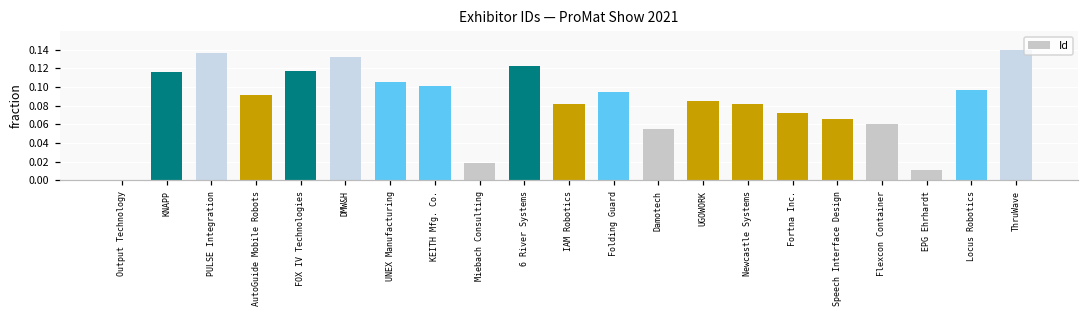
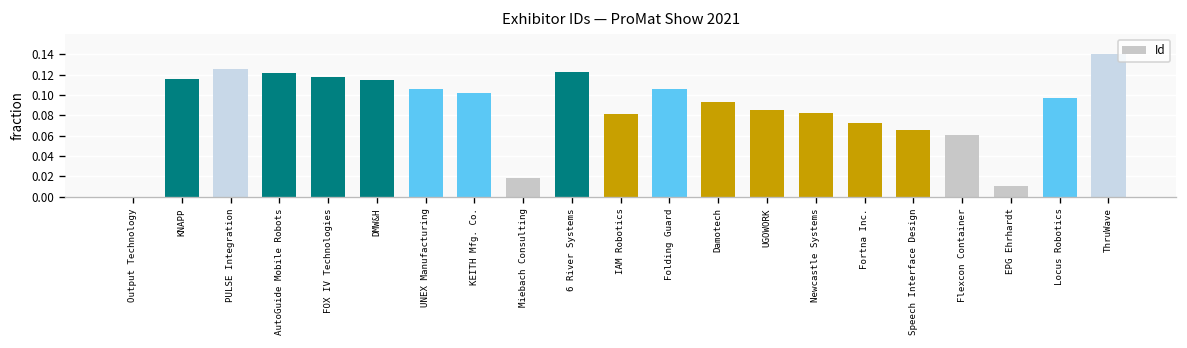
  {
    "Output Technology": 0.00,
    "KNAPP": 0.12,
-   "PULSE Integration": 0.14,
-   "AutoGuide Mobile Robots": 0.09,
+   "PULSE Integration": 0.13,
+   "AutoGuide Mobile Robots": 0.12,
    "FOX IV Technologies": 0.12,
-   "DMW&H": 0.13,
+   "DMW&H": 0.11,
    "UNEX Manufacturing": 0.11,
    "KEITH Mfg. Co.": 0.10,
    "Miebach Consulting": 0.02,
    "6 River Systems": 0.12,
    "IAM Robotics": 0.08,
-   "Folding Guard": 0.10,
-   "Damotech": 0.06,
+   "Folding Guard": 0.11,
+   "Damotech": 0.09,
    "UGOWORK": 0.09,
    "Newcastle Systems": 0.08,
    "Fortna Inc.": 0.07,
    "Speech Interface Design": 0.07,
    "Flexcon Container": 0.06,
    "EPG Ehrhardt": 0.01,
    "Locus Robotics": 0.10,
    "ThruWave": 0.14
  }
